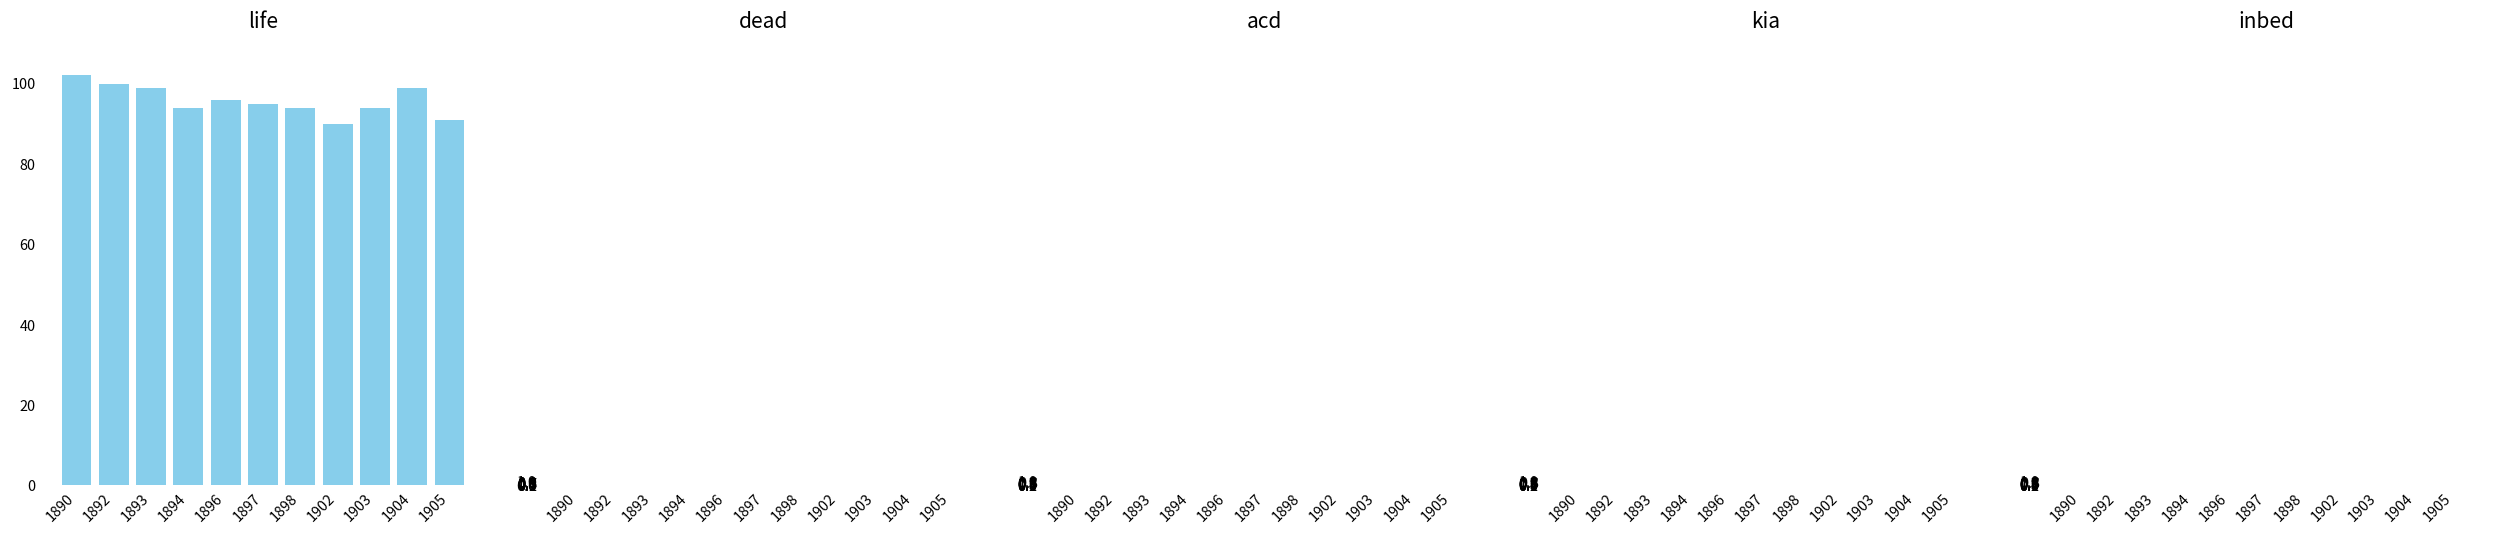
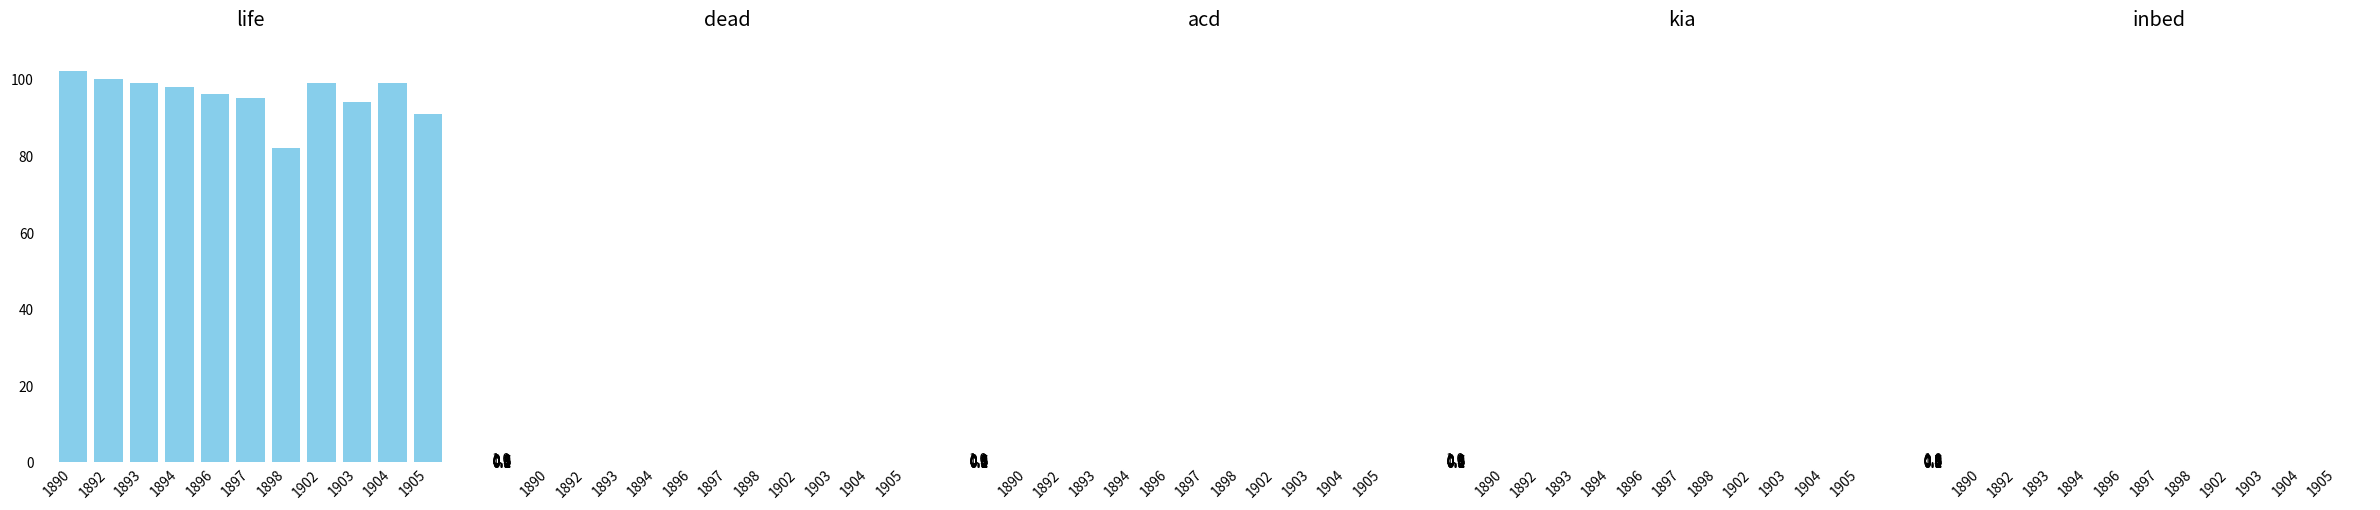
  {
    "life": {
      "1890": 102,
      "1892": 100,
      "1893": 99,
-     "1894": 94,
+     "1894": 98,
      "1896": 96,
      "1897": 95,
-     "1898": 94,
-     "1902": 90,
+     "1898": 82,
+     "1902": 99,
      "1903": 94,
      "1904": 99,
      "1905": 91
    }
  }
